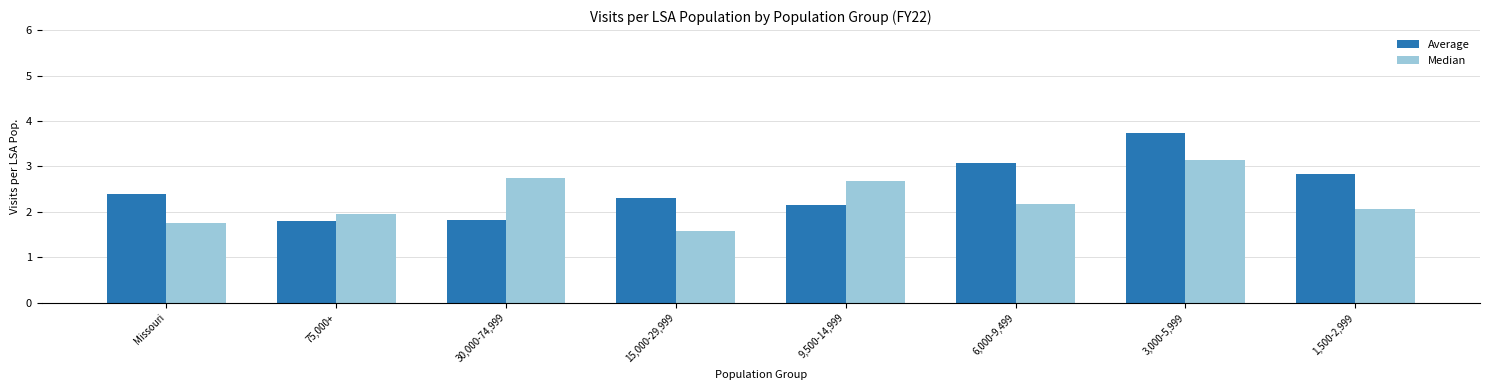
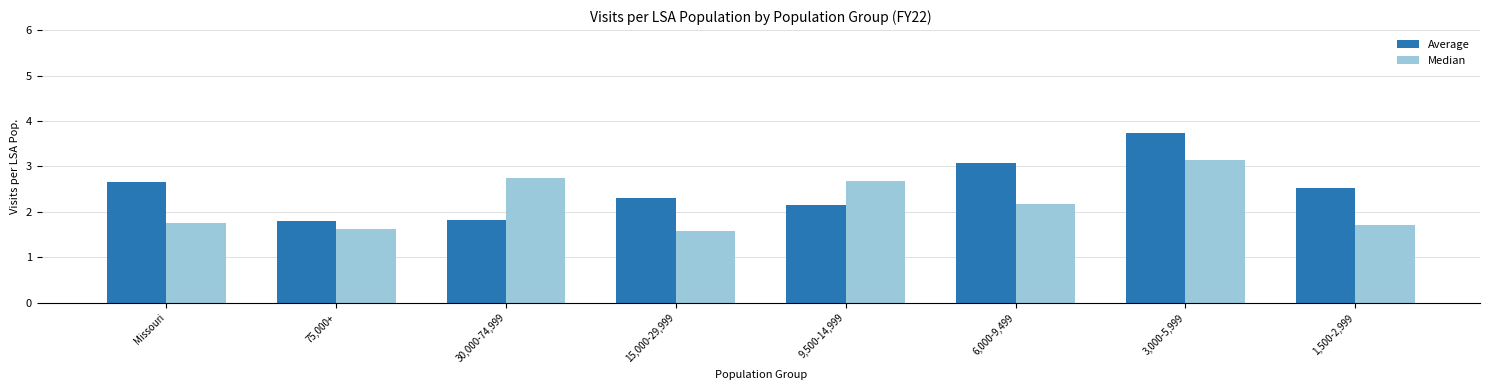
  {
    "Average": {
-     "Missouri": 2.4,
+     "Missouri": 2.7,
      "75,000+": 1.8,
      "30,000-74,999": 1.8,
      "15,000-29,999": 2.3,
      "9,500-14,999": 2.1,
      "6,000-9,499": 3.1,
      "3,000-5,999": 3.7,
-     "1,500-2,999": 2.8
+     "1,500-2,999": 2.5
    },
    "Median": {
      "Missouri": 1.8,
-     "75,000+": 2.0,
+     "75,000+": 1.6,
      "30,000-74,999": 2.8,
      "15,000-29,999": 1.6,
      "9,500-14,999": 2.7,
      "6,000-9,499": 2.2,
      "3,000-5,999": 3.1,
-     "1,500-2,999": 2.1
+     "1,500-2,999": 1.7
    }
  }
